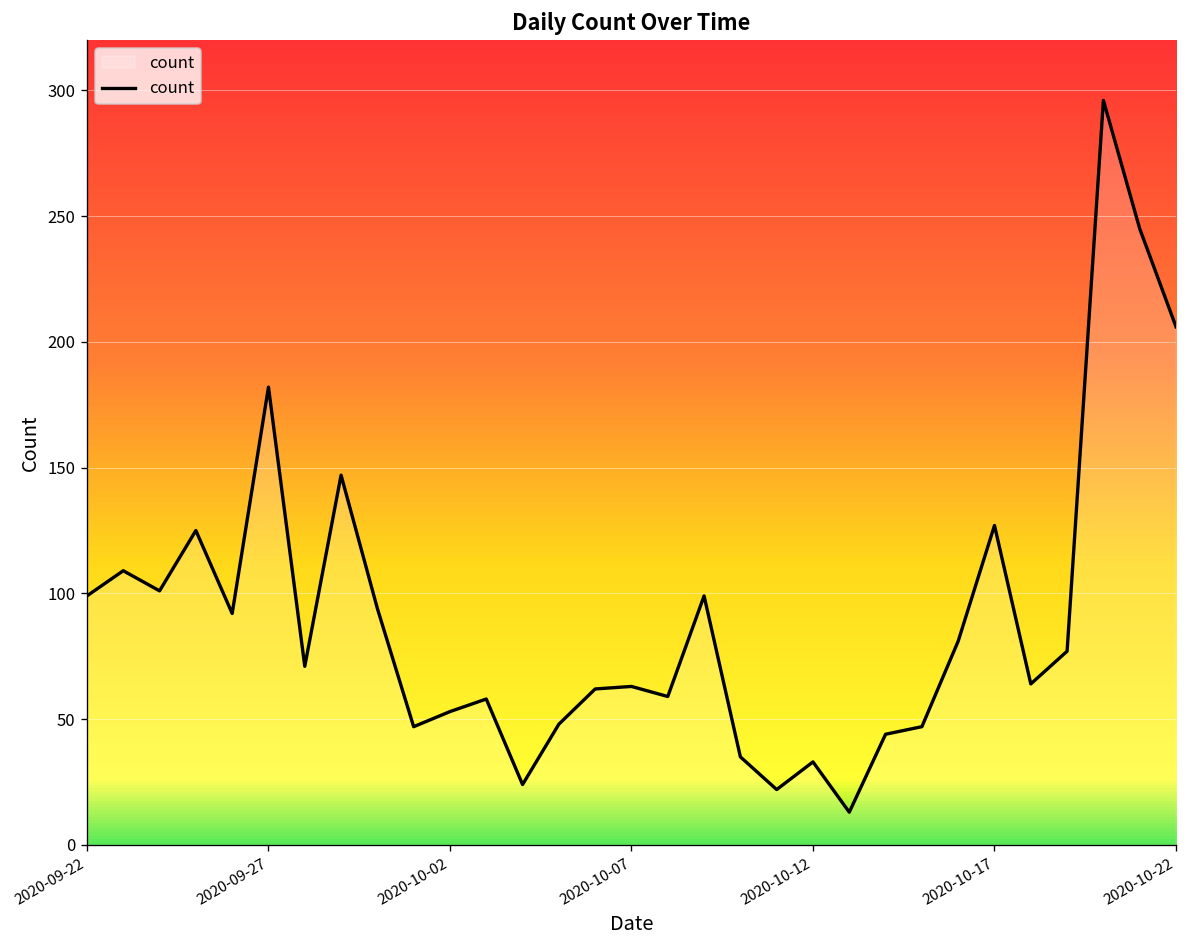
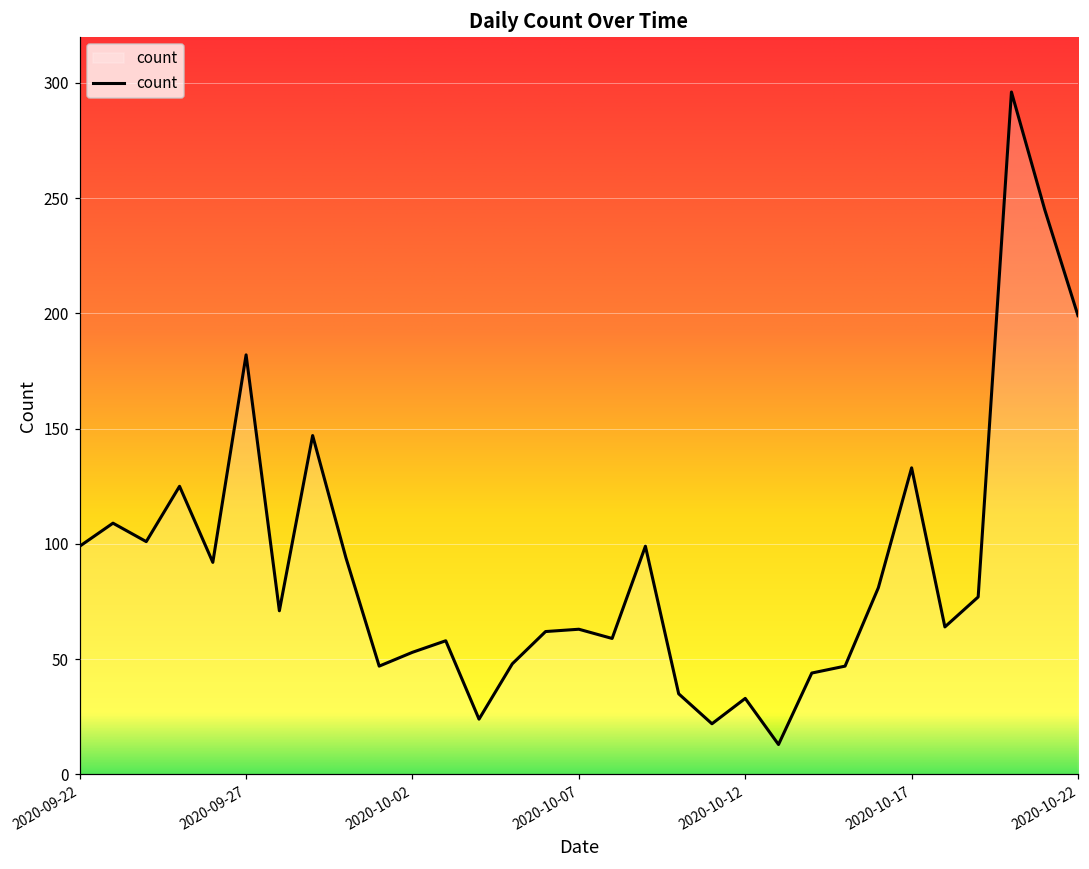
  {
    "2020-09-22": 99,
    "2020-09-27": 182,
    "2020-10-02": 53,
    "2020-10-07": 63,
    "2020-10-12": 33,
-   "2020-10-17": 127,
-   "2020-10-22": 206
+   "2020-10-17": 133,
+   "2020-10-22": 199
  }
